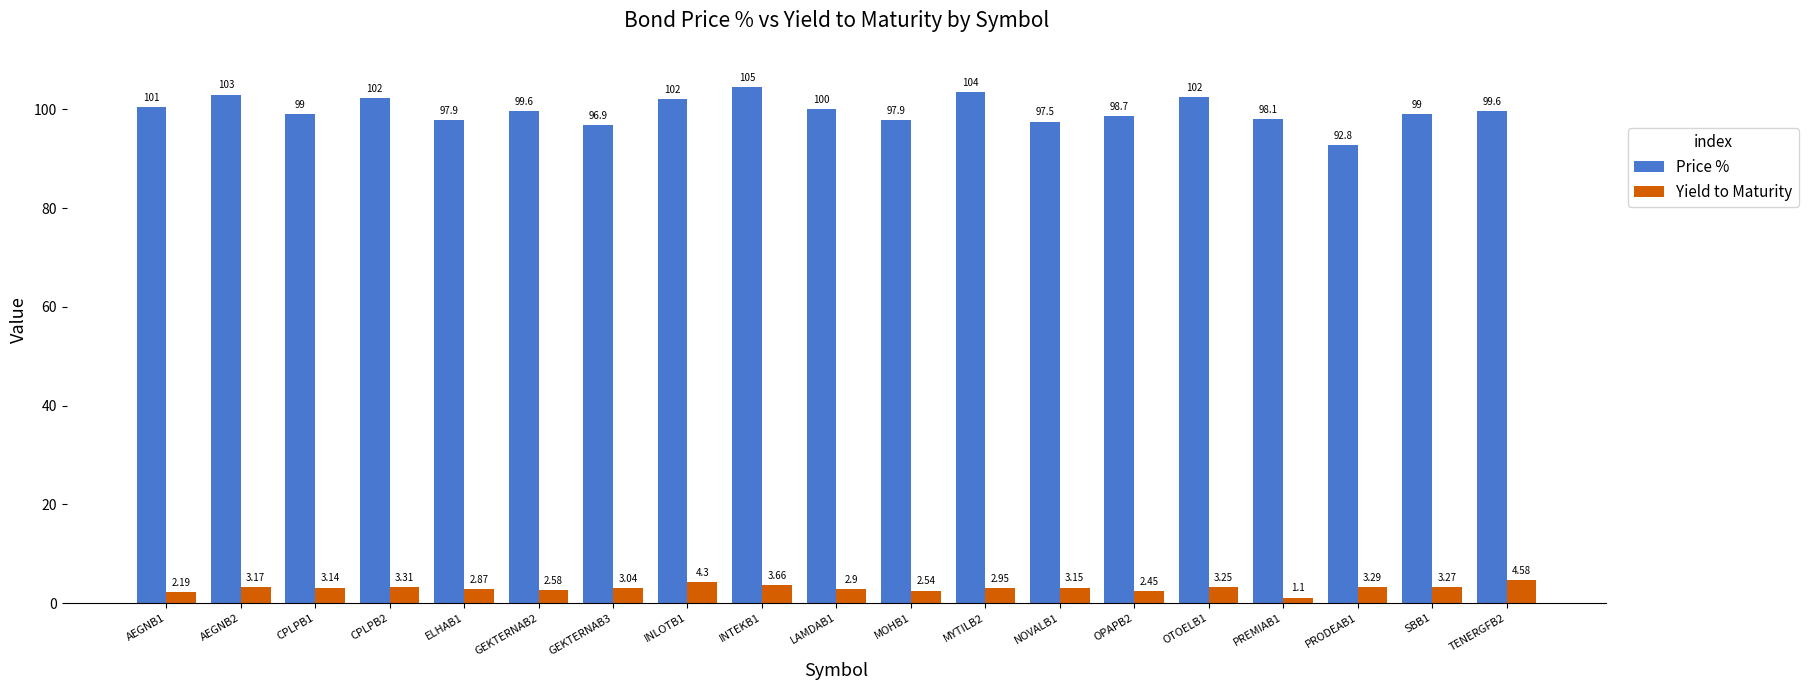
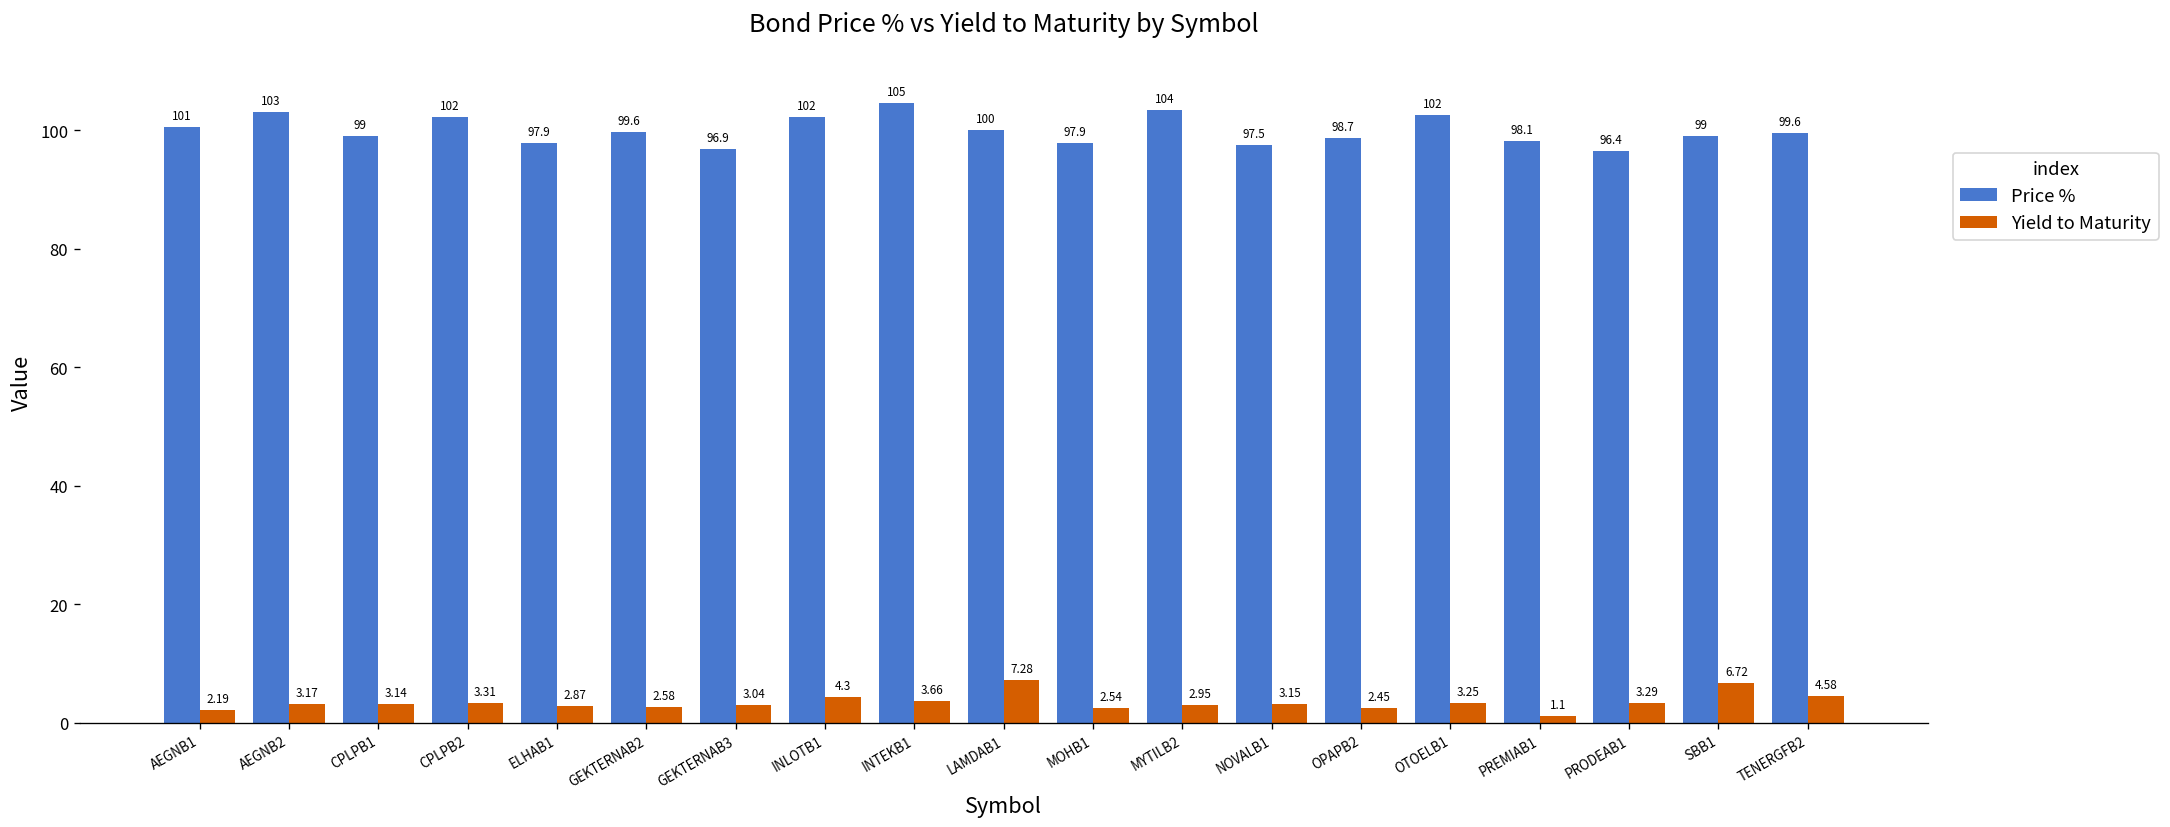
  {
    "Price %": {
      "AEGNB1": 101,
      "AEGNB2": 103,
      "CPLPB1": 99,
      "CPLPB2": 102,
      "ELHAB1": 97.9,
      "GEKTERNAB2": 99.6,
      "GEKTERNAB3": 96.9,
      "INLOTB1": 102,
      "INTEKB1": 105,
      "LAMDAB1": 100,
      "MOHB1": 97.9,
      "MYTILB2": 104,
      "NOVALB1": 97.5,
      "OPAPB2": 98.7,
      "OTOELB1": 102,
      "PREMIAB1": 98.1,
-     "PRODEAB1": 92.8,
+     "PRODEAB1": 96.4,
      "SBB1": 99,
      "TENERGFB2": 99.6
    },
    "Yield to Maturity": {
      "AEGNB1": 2.19,
      "AEGNB2": 3.17,
      "CPLPB1": 3.14,
      "CPLPB2": 3.31,
      "ELHAB1": 2.87,
      "GEKTERNAB2": 2.58,
      "GEKTERNAB3": 3.04,
      "INLOTB1": 4.3,
      "INTEKB1": 3.66,
-     "LAMDAB1": 2.9,
+     "LAMDAB1": 7.28,
      "MOHB1": 2.54,
      "MYTILB2": 2.95,
      "NOVALB1": 3.15,
      "OPAPB2": 2.45,
      "OTOELB1": 3.25,
      "PREMIAB1": 1.1,
      "PRODEAB1": 3.29,
-     "SBB1": 3.27,
+     "SBB1": 6.72,
      "TENERGFB2": 4.58
    }
  }
